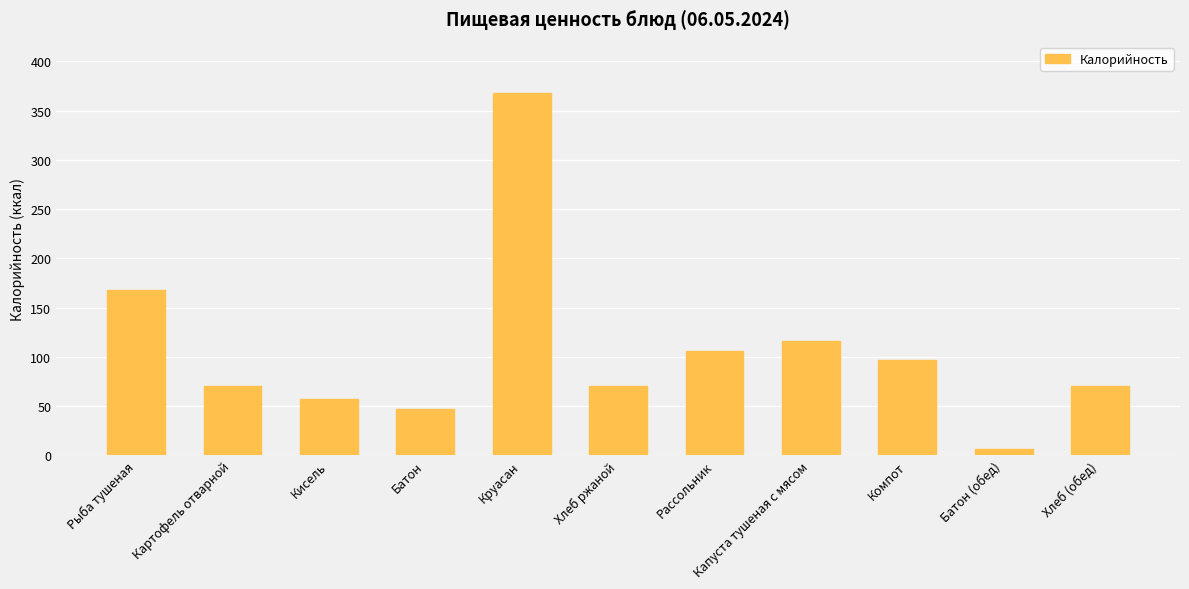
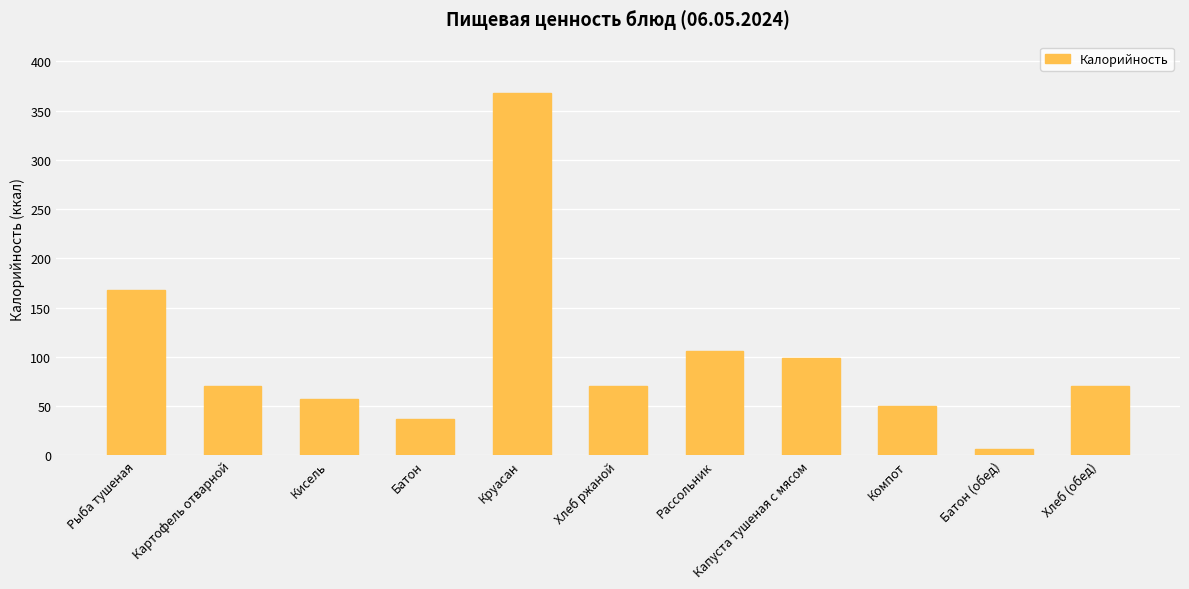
  {
    "Рыба тушеная": 170,
    "Картофель отварной": 70,
    "Кисель": 60,
-   "Батон": 50,
+   "Батон": 40,
    "Круасан": 370,
    "Хлеб ржаной": 70,
    "Рассольник": 110,
-   "Капуста тушеная с мясом": 120,
-   "Компот": 100,
+   "Капуста тушеная с мясом": 100,
+   "Компот": 50,
    "Батон (обед)": 10,
    "Хлеб (обед)": 70
  }
